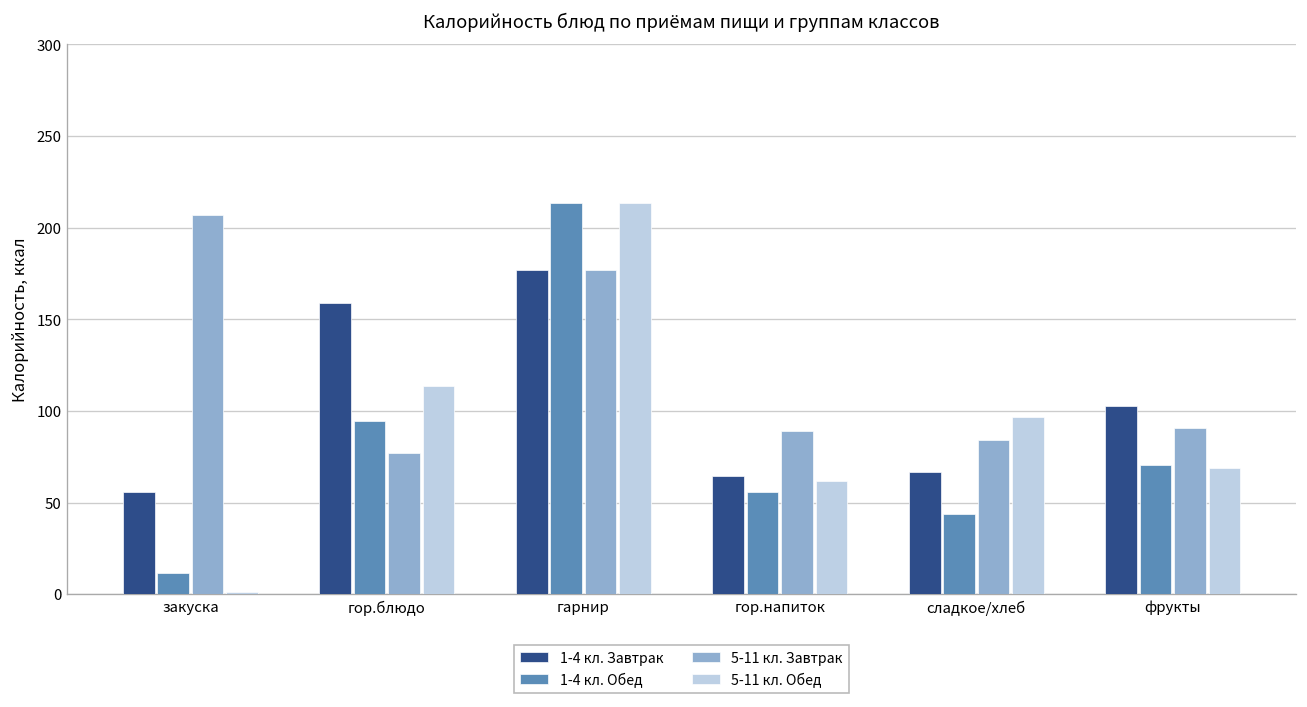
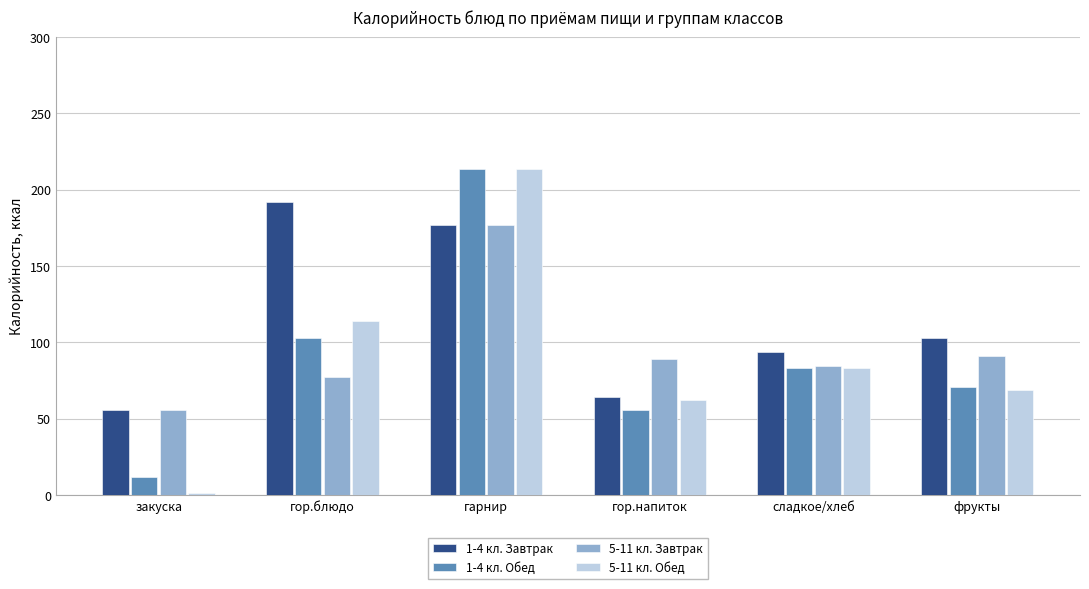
  {
    "1-4 кл. Завтрак": {
      "закуска": 56,
-     "гор.блюдо": 159,
+     "гор.блюдо": 192,
      "гарнир": 177,
      "гор.напиток": 64,
-     "сладкое/хлеб": 67,
+     "сладкое/хлеб": 94,
      "фрукты": 103
    },
    "1-4 кл. Обед": {
      "закуска": 12,
-     "гор.блюдо": 95,
+     "гор.блюдо": 103,
      "гарнир": 214,
      "гор.напиток": 56,
-     "сладкое/хлеб": 44,
+     "сладкое/хлеб": 83,
      "фрукты": 71
    },
    "5-11 кл. Завтрак": {
-     "закуска": 207,
+     "закуска": 56,
      "гор.блюдо": 77,
      "гарнир": 177,
      "гор.напиток": 89,
      "сладкое/хлеб": 84,
      "фрукты": 91
    },
    "5-11 кл. Обед": {
      "гор.блюдо": 114,
      "гарнир": 214,
      "гор.напиток": 62,
-     "сладкое/хлеб": 97,
+     "сладкое/хлеб": 83,
      "фрукты": 69
    }
  }
